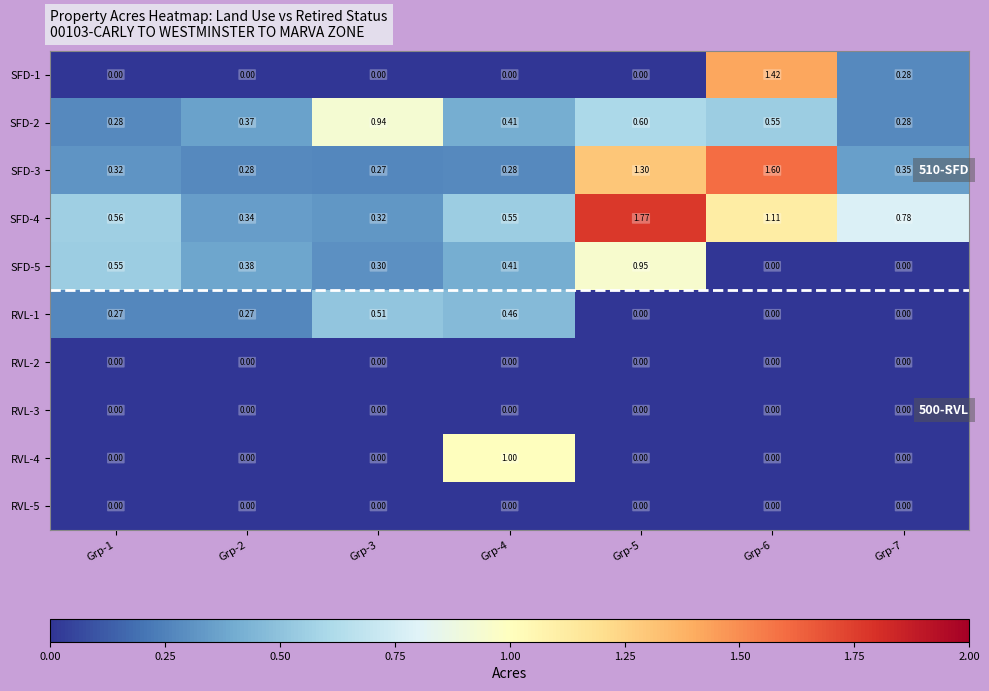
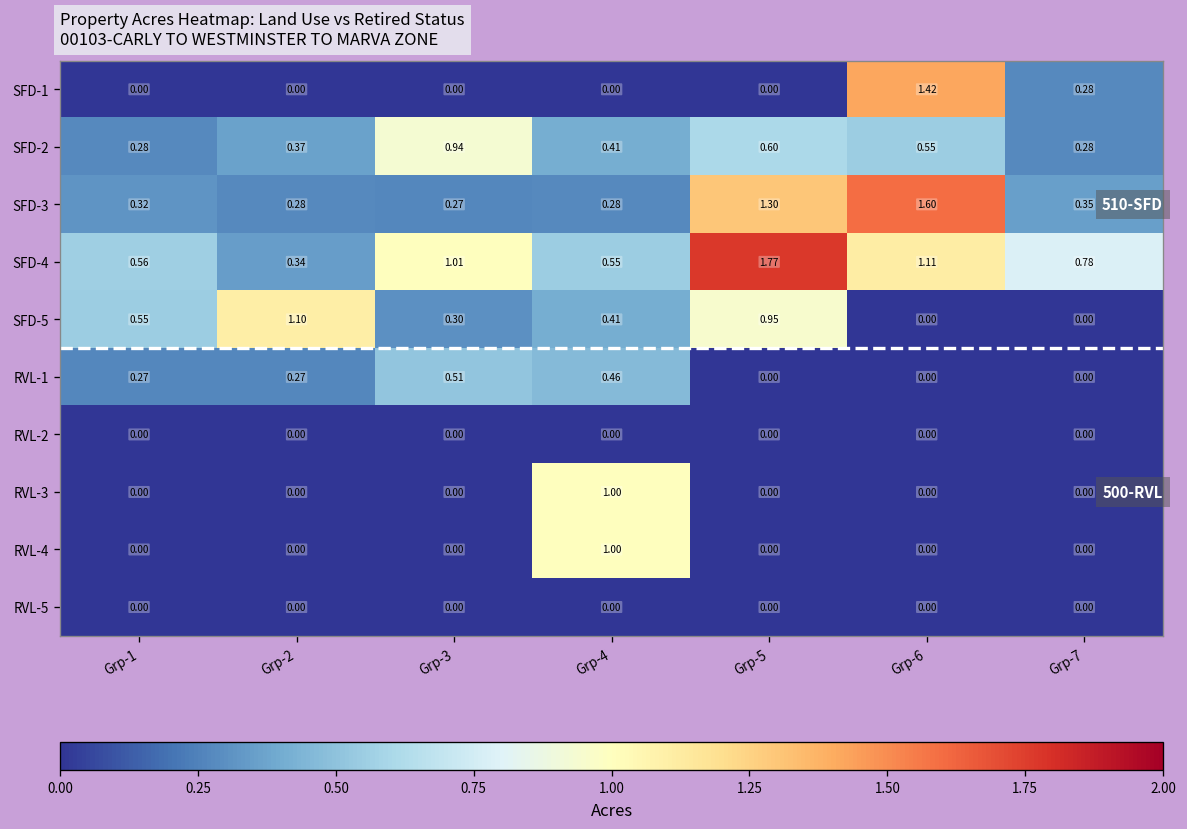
  {
    "SFD-4": {
-     "Grp-3": 0.32
+     "Grp-3": 1.01
    },
    "SFD-5": {
-     "Grp-2": 0.38
+     "Grp-2": 1.10
    },
    "RVL-3": {
-     "Grp-4": 0.00
+     "Grp-4": 1.00
    }
  }
